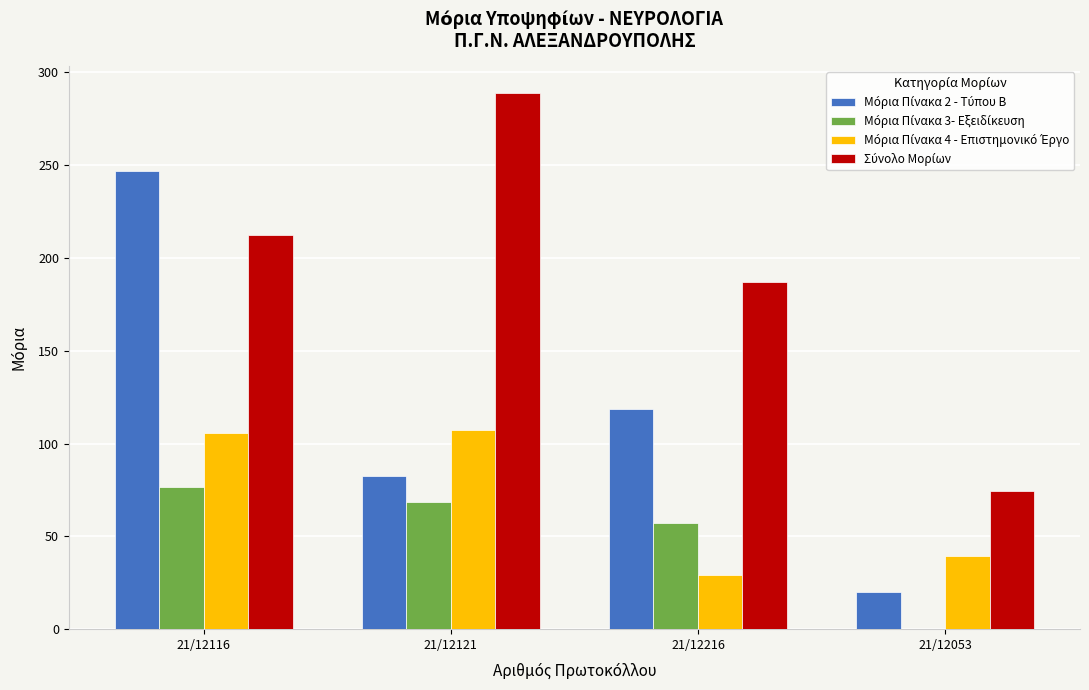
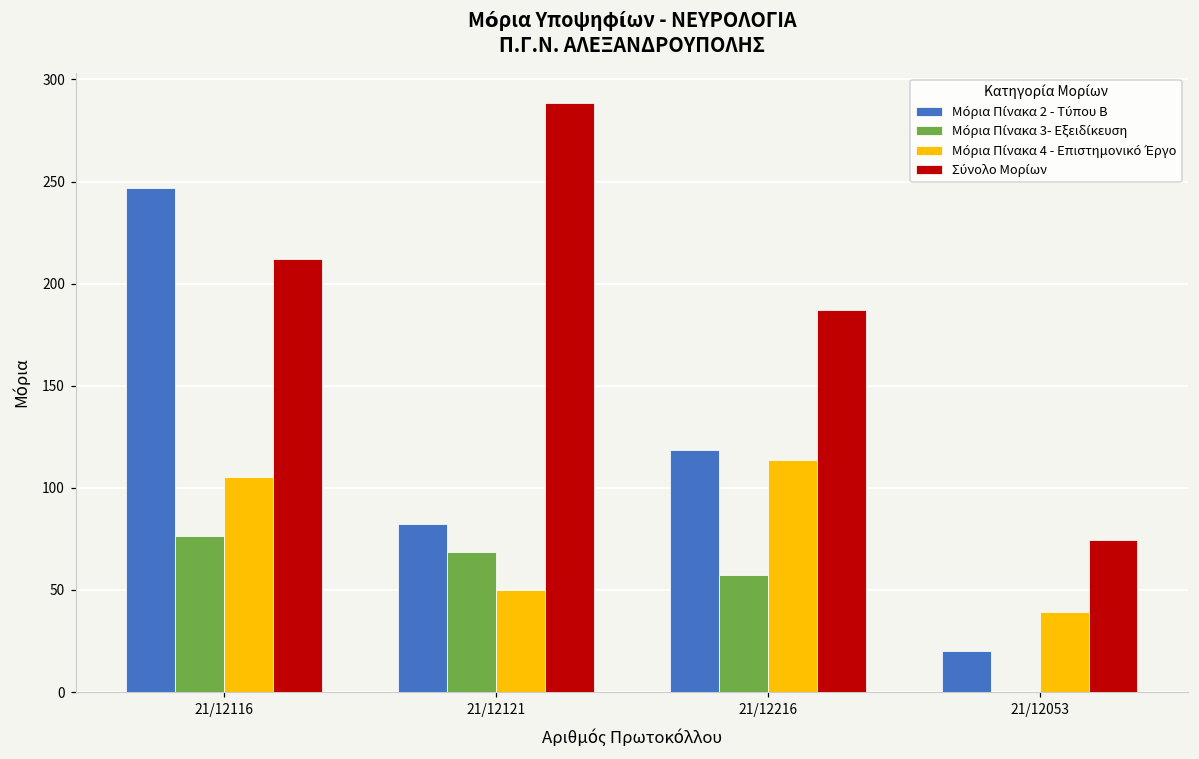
  {
    "Μόρια Πίνακα 2 - Τύπου Β": {
      "21/12116": 247,
      "21/12121": 82,
      "21/12216": 119,
      "21/12053": 20
    },
    "Μόρια Πίνακα 3- Εξειδίκευση": {
      "21/12116": 77,
      "21/12121": 68,
      "21/12216": 57,
      "21/12053": 0
    },
    "Μόρια Πίνακα 4 - Επιστημονικό Έργο": {
      "21/12116": 106,
-     "21/12121": 107,
-     "21/12216": 29,
+     "21/12121": 50,
+     "21/12216": 113,
      "21/12053": 39
    },
    "Σύνολο Μορίων": {
      "21/12116": 212,
      "21/12121": 289,
      "21/12216": 187,
      "21/12053": 74
    }
  }
